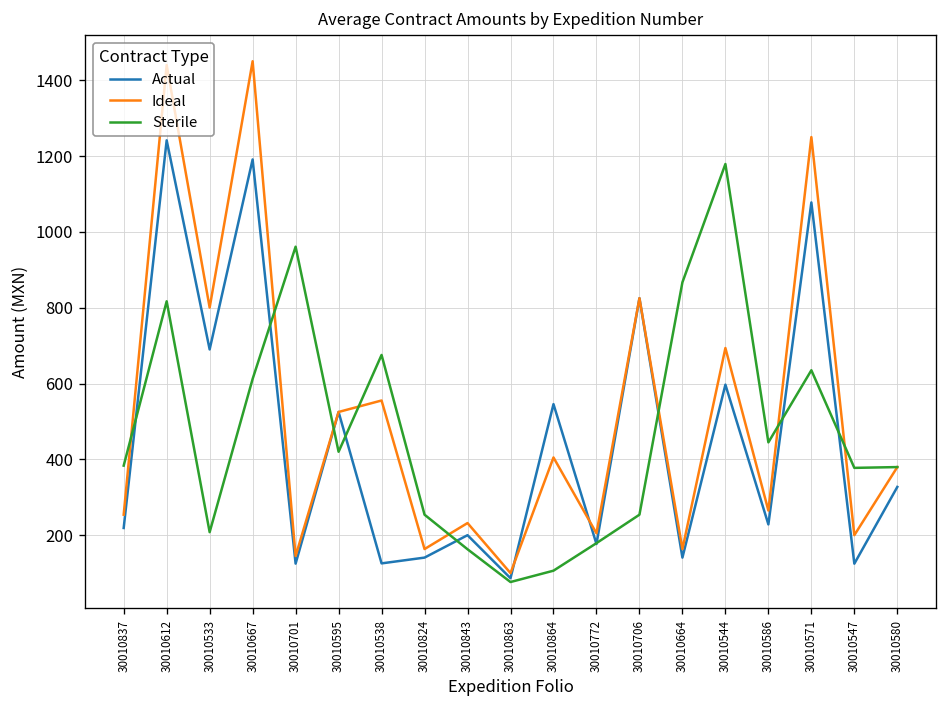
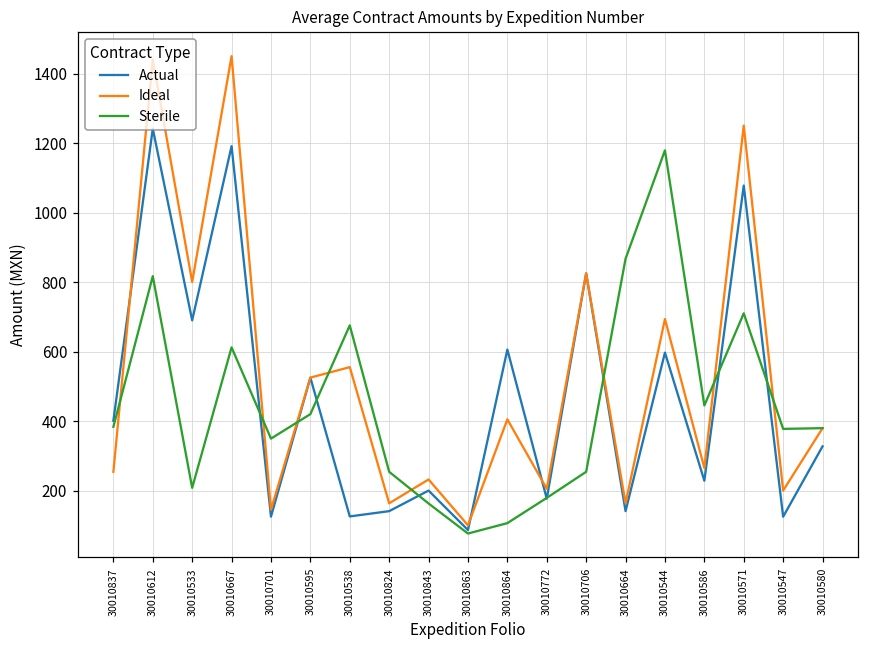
  {
    "Actual": {
-     "30010837": 220,
+     "30010837": 400,
      "30010533": 690,
      "30010667": 1190,
      "30010701": 130,
      "30010538": 130,
      "30010824": 140,
      "30010843": 200,
      "30010863": 90,
-     "30010864": 550,
+     "30010864": 610,
      "30010664": 140,
      "30010544": 600,
      "30010586": 230,
      "30010571": 1080,
      "30010547": 120,
      "30010580": 330
    },
    "Ideal": {
      "30010837": 250,
      "30010533": 800,
      "30010667": 1450,
      "30010701": 150,
      "30010538": 560,
      "30010824": 160,
      "30010843": 230,
      "30010863": 100,
      "30010864": 410,
      "30010772": 210,
      "30010664": 160,
      "30010544": 690,
      "30010586": 270,
      "30010571": 1250,
      "30010547": 200
    },
    "Sterile": {
      "30010837": 380,
      "30010612": 820,
      "30010533": 210,
      "30010667": 610,
-     "30010701": 960,
+     "30010701": 350,
      "30010595": 420,
      "30010538": 680,
      "30010824": 250,
      "30010843": 160,
      "30010863": 80,
      "30010864": 110,
      "30010706": 250,
      "30010664": 870,
      "30010544": 1180,
      "30010586": 440,
-     "30010571": 640,
+     "30010571": 710,
      "30010547": 380
    }
  }
